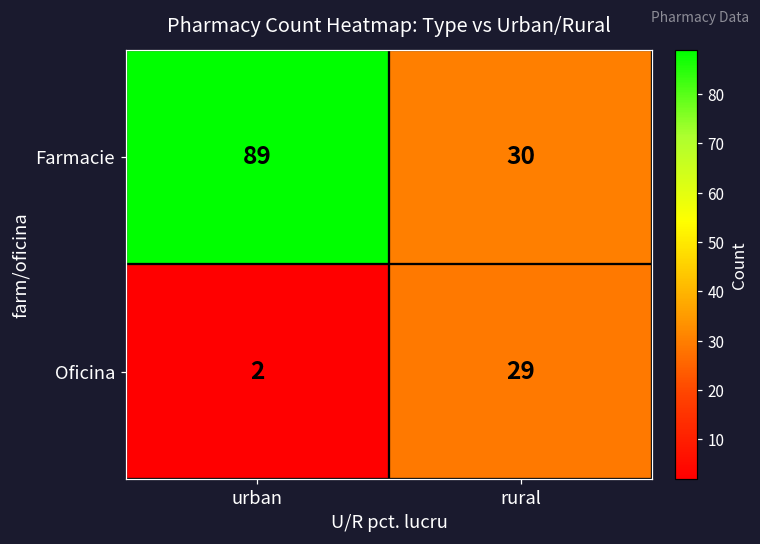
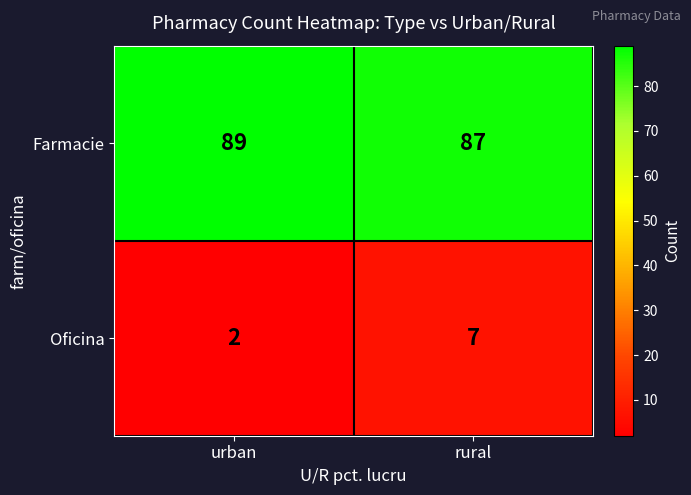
  {
    "Farmacie": {
      "urban": 89,
-     "rural": 30
+     "rural": 87
    },
    "Oficina": {
      "urban": 2,
-     "rural": 29
+     "rural": 7
    }
  }
